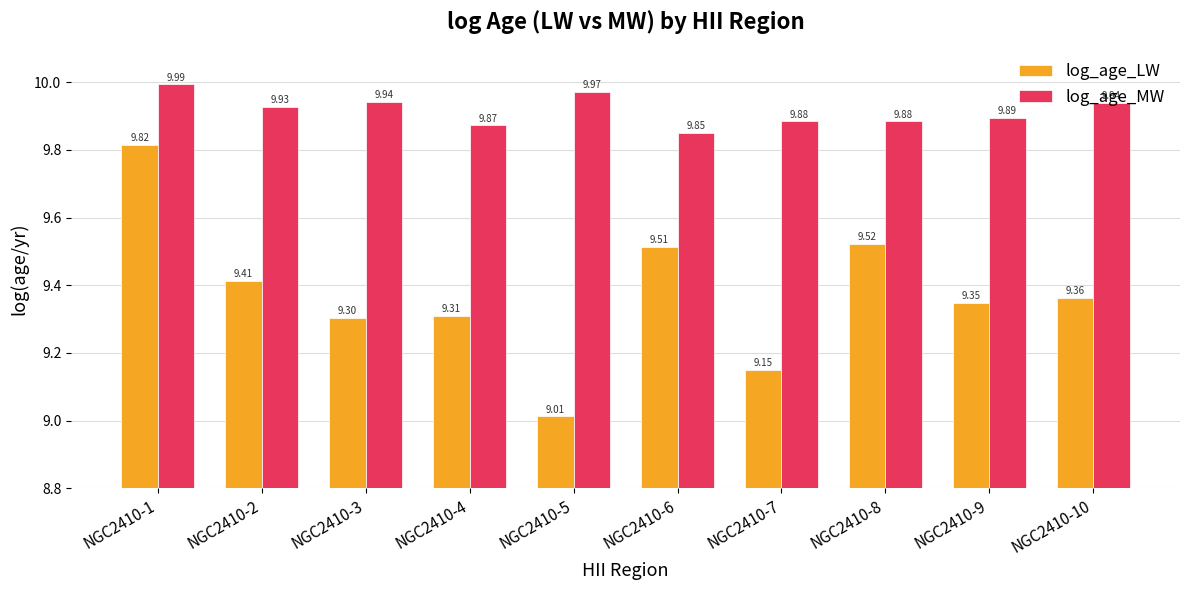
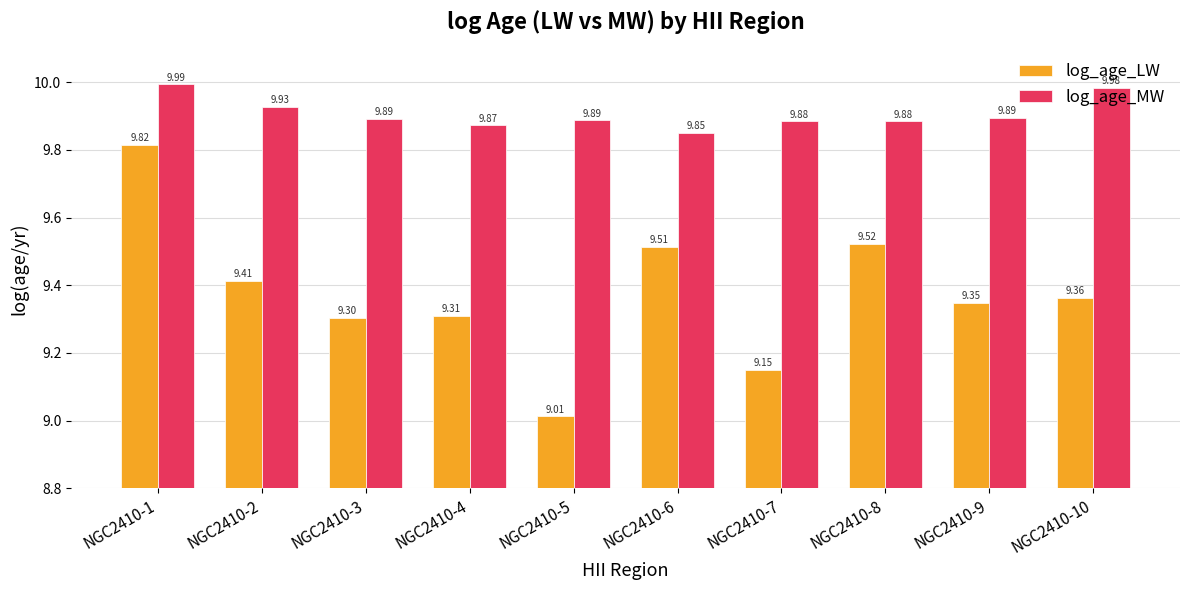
  {
    "log_age_LW": {
      "NGC2410-1": 9.82,
      "NGC2410-2": 9.41,
      "NGC2410-3": 9.30,
      "NGC2410-4": 9.31,
      "NGC2410-5": 9.01,
      "NGC2410-6": 9.51,
      "NGC2410-7": 9.15,
      "NGC2410-8": 9.52,
      "NGC2410-9": 9.35,
      "NGC2410-10": 9.36
    },
    "log_age_MW": {
      "NGC2410-1": 9.99,
      "NGC2410-2": 9.93,
-     "NGC2410-3": 9.94,
+     "NGC2410-3": 9.89,
      "NGC2410-4": 9.87,
-     "NGC2410-5": 9.97,
+     "NGC2410-5": 9.89,
      "NGC2410-6": 9.85,
      "NGC2410-7": 9.88,
      "NGC2410-8": 9.88,
      "NGC2410-9": 9.89,
-     "NGC2410-10": 9.94
+     "NGC2410-10": 9.98
    }
  }
